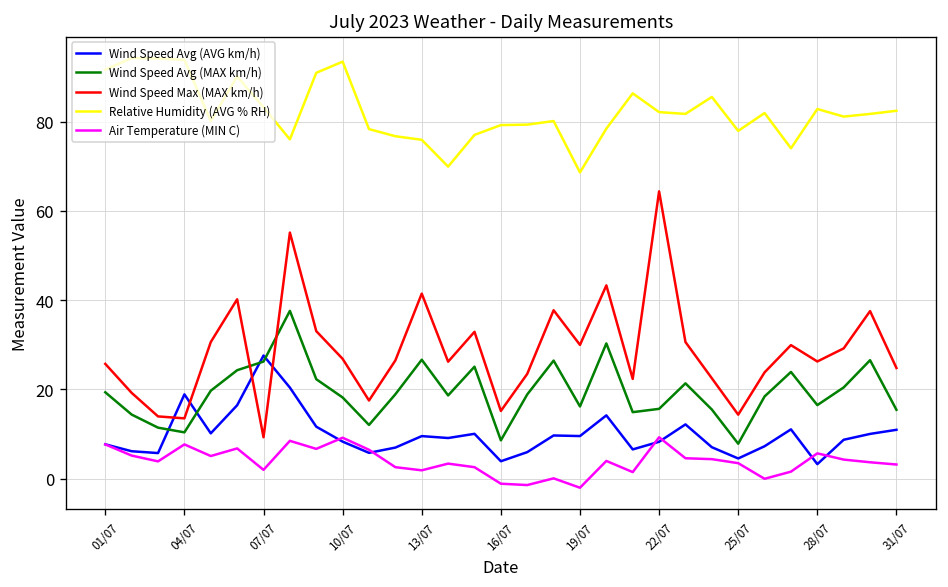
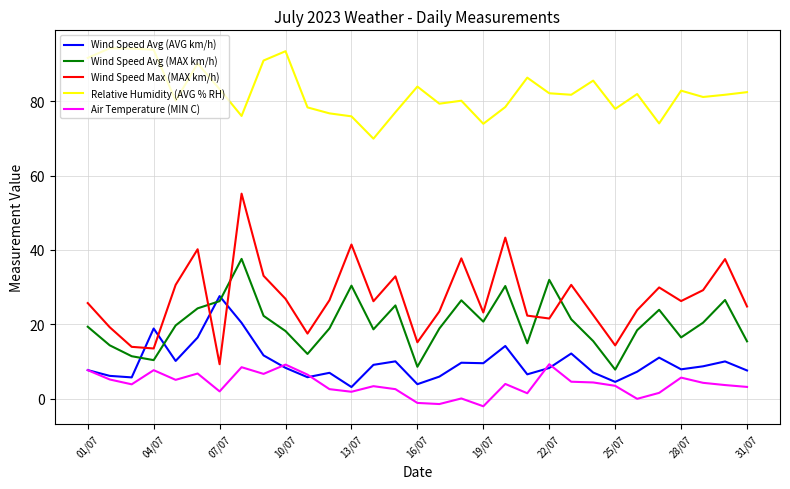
  {
    "Wind Speed Avg (AVG km/h)": {
      "04/07": 19,
      "07/07": 28,
      "10/07": 8,
-     "13/07": 10,
+     "13/07": 3,
      "16/07": 4,
      "19/07": 10,
      "22/07": 8,
      "25/07": 5,
-     "28/07": 3,
-     "31/07": 11
+     "28/07": 8,
+     "31/07": 8
    },
    "Wind Speed Avg (MAX km/h)": {
      "01/07": 19,
      "04/07": 10,
      "07/07": 26,
      "10/07": 18,
-     "13/07": 27,
+     "13/07": 30,
      "16/07": 9,
-     "19/07": 16,
-     "22/07": 16,
+     "19/07": 21,
+     "22/07": 32,
      "25/07": 8,
      "28/07": 17,
      "31/07": 15
    },
    "Wind Speed Max (MAX km/h)": {
      "01/07": 26,
      "04/07": 14,
      "07/07": 9,
      "10/07": 27,
      "13/07": 41,
      "16/07": 15,
-     "19/07": 30,
-     "22/07": 64,
+     "19/07": 23,
+     "22/07": 22,
      "25/07": 14,
      "28/07": 26,
      "31/07": 25
    },
    "Relative Humidity (AVG % RH)": {
      "10/07": 93,
      "13/07": 76,
-     "16/07": 79,
-     "19/07": 69,
+     "16/07": 84,
+     "19/07": 74,
      "22/07": 82,
      "25/07": 78,
      "28/07": 83,
      "31/07": 82
    },
    "Air Temperature (MIN C)": {
      "04/07": 8,
      "07/07": 2,
      "10/07": 9,
      "13/07": 2,
      "16/07": -1,
      "19/07": -2,
      "22/07": 9,
      "25/07": 4,
      "28/07": 6,
      "31/07": 3
    }
  }
